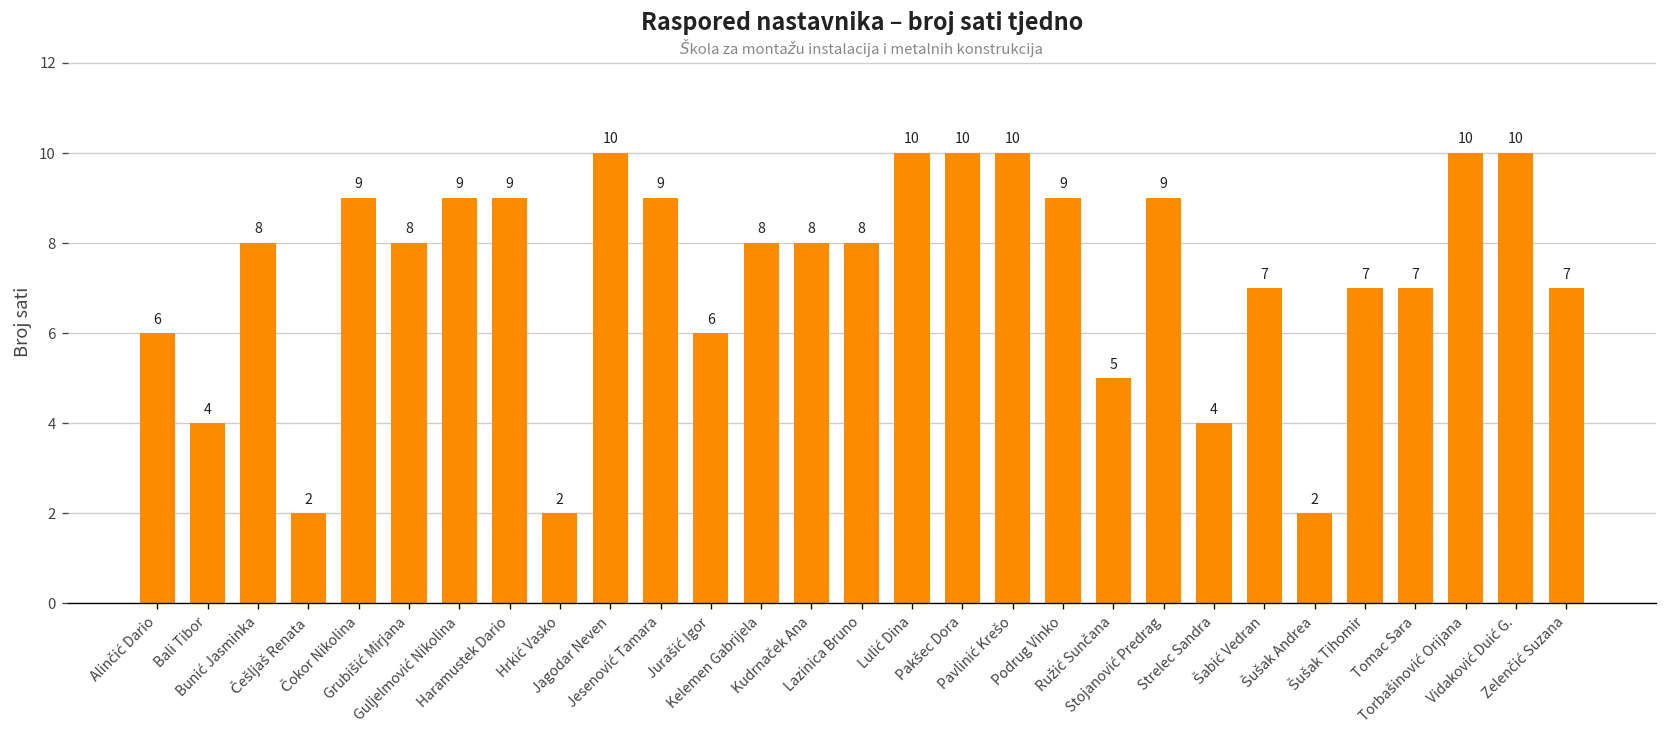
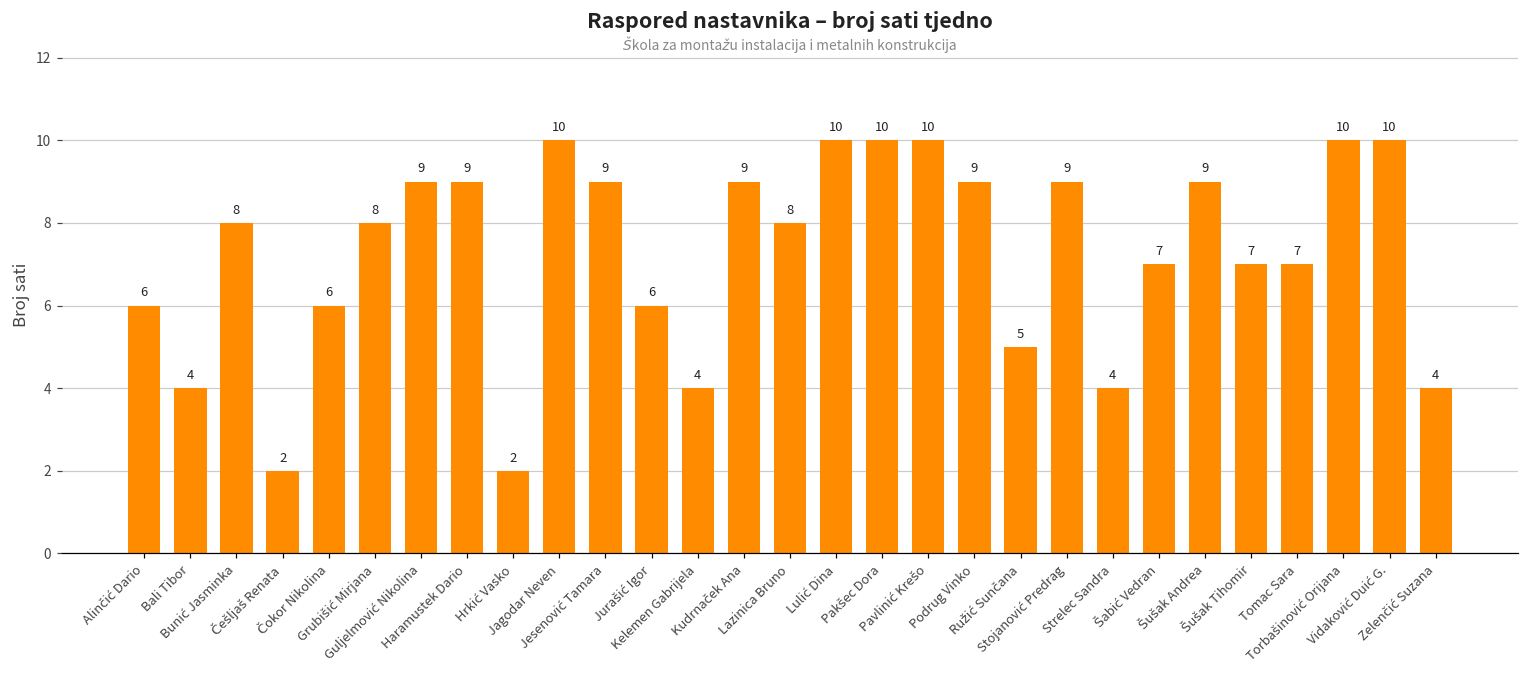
  {
    "Alinčić Dario": 6,
    "Bali Tibor": 4,
    "Bunić Jasminka": 8,
    "Češljaš Renata": 2,
-   "Čokor Nikolina": 9,
+   "Čokor Nikolina": 6,
    "Grubišić Mirjana": 8,
    "Guljelmović Nikolina": 9,
    "Haramustek Dario": 9,
    "Hrkić Vasko": 2,
    "Jagodar Neven": 10,
    "Jesenović Tamara": 9,
    "Jurašić Igor": 6,
-   "Kelemen Gabrijela": 8,
-   "Kudrnaček Ana": 8,
+   "Kelemen Gabrijela": 4,
+   "Kudrnaček Ana": 9,
    "Lazinica Bruno": 8,
    "Lulić Dina": 10,
    "Pakšec Dora": 10,
    "Pavlinić Krešo": 10,
    "Podrug Vinko": 9,
    "Ružić Sunčana": 5,
    "Stojanović Predrag": 9,
    "Strelec Sandra": 4,
    "Šabić Vedran": 7,
-   "Šušak Andrea": 2,
+   "Šušak Andrea": 9,
    "Šušak Tihomir": 7,
    "Tomac Sara": 7,
    "Torbašinović Orijana": 10,
    "Vidaković Duić G.": 10,
-   "Zelenčić Suzana": 7
+   "Zelenčić Suzana": 4
  }
